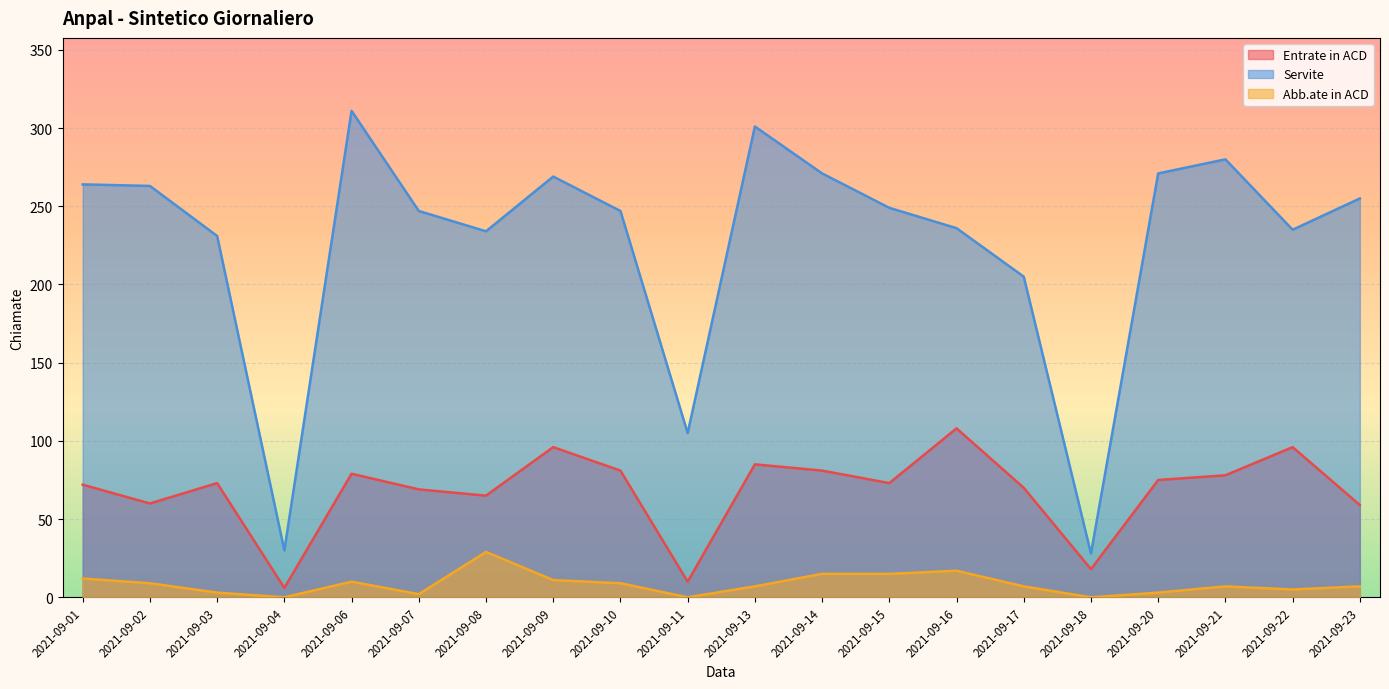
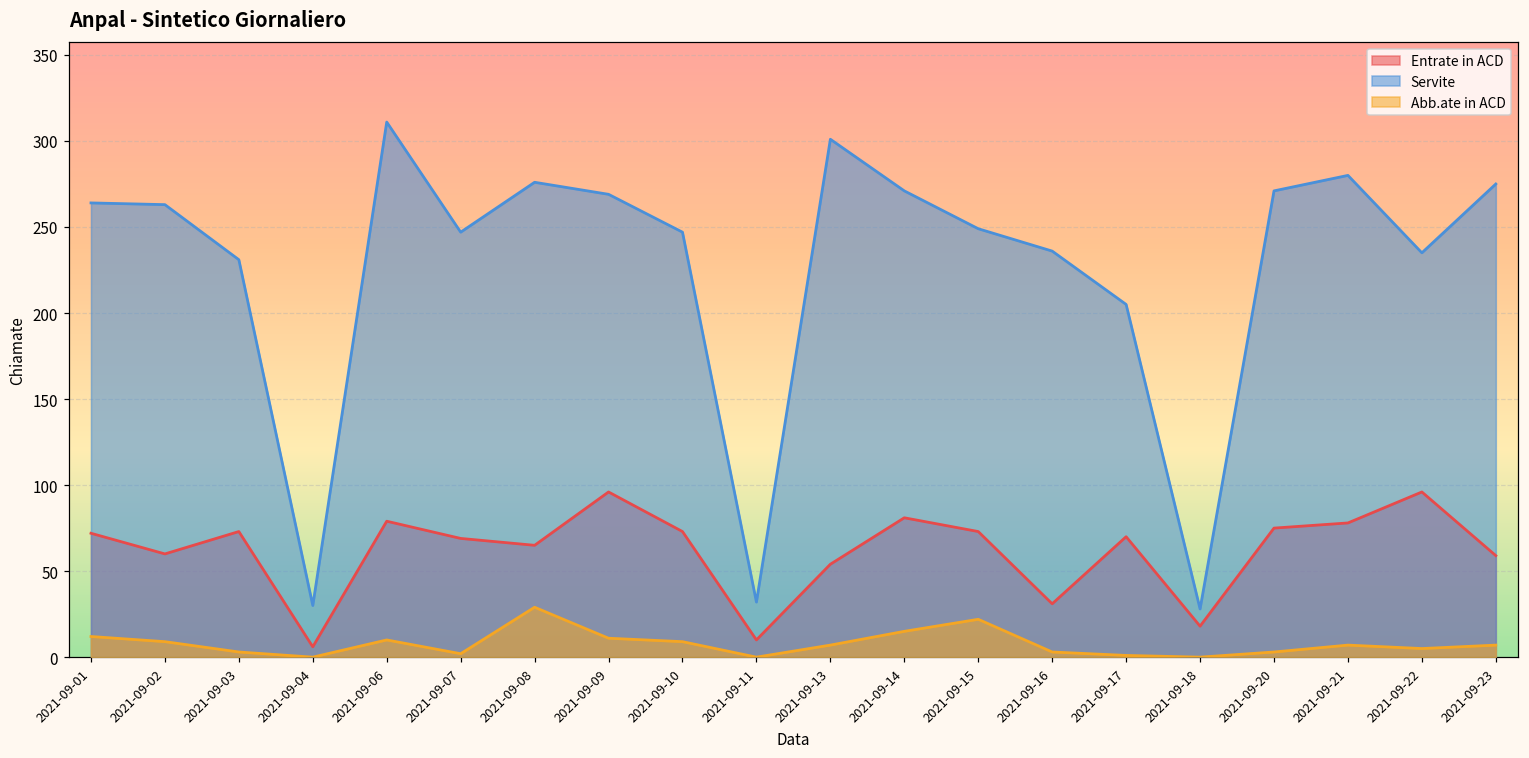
  {
    "Entrate in ACD": {
      "2021-09-01": 72,
      "2021-09-02": 60,
      "2021-09-03": 73,
      "2021-09-04": 6,
      "2021-09-06": 79,
      "2021-09-07": 69,
      "2021-09-08": 65,
      "2021-09-09": 96,
-     "2021-09-10": 81,
+     "2021-09-10": 73,
      "2021-09-11": 10,
-     "2021-09-13": 85,
+     "2021-09-13": 54,
      "2021-09-14": 81,
      "2021-09-15": 73,
-     "2021-09-16": 108,
+     "2021-09-16": 31,
      "2021-09-17": 70,
      "2021-09-18": 18,
      "2021-09-20": 75,
      "2021-09-21": 78,
      "2021-09-22": 96,
      "2021-09-23": 59
    },
    "Servite": {
      "2021-09-01": 264,
      "2021-09-02": 263,
      "2021-09-03": 231,
      "2021-09-04": 30,
      "2021-09-06": 311,
      "2021-09-07": 247,
-     "2021-09-08": 234,
+     "2021-09-08": 276,
      "2021-09-09": 269,
      "2021-09-10": 247,
-     "2021-09-11": 105,
+     "2021-09-11": 32,
      "2021-09-13": 301,
      "2021-09-14": 271,
      "2021-09-15": 249,
      "2021-09-16": 236,
      "2021-09-17": 205,
      "2021-09-18": 28,
      "2021-09-20": 271,
      "2021-09-21": 280,
      "2021-09-22": 235,
-     "2021-09-23": 255
+     "2021-09-23": 275
    },
    "Abb.ate in ACD": {
      "2021-09-01": 12,
      "2021-09-02": 9,
      "2021-09-03": 3,
      "2021-09-04": 0,
      "2021-09-06": 10,
      "2021-09-07": 2,
      "2021-09-08": 29,
      "2021-09-09": 11,
      "2021-09-10": 9,
      "2021-09-11": 0,
      "2021-09-13": 7,
      "2021-09-14": 15,
-     "2021-09-15": 15,
-     "2021-09-16": 17,
-     "2021-09-17": 7,
+     "2021-09-15": 22,
+     "2021-09-16": 3,
+     "2021-09-17": 1,
      "2021-09-18": 0,
      "2021-09-20": 3,
      "2021-09-21": 7,
      "2021-09-22": 5,
      "2021-09-23": 7
    }
  }
